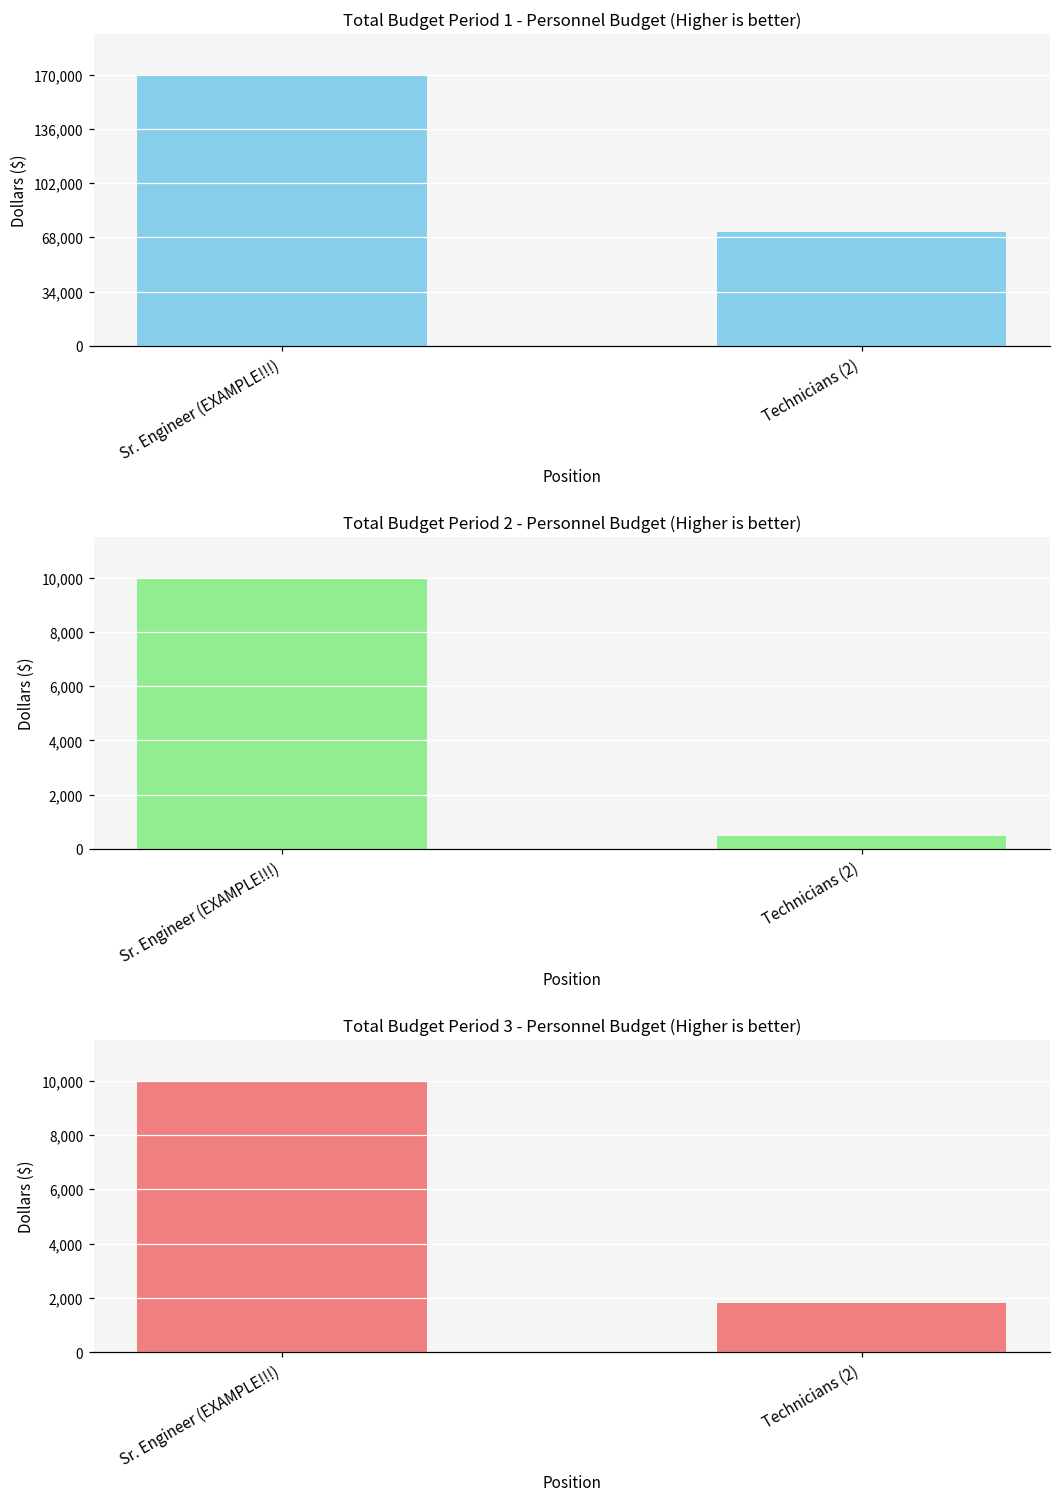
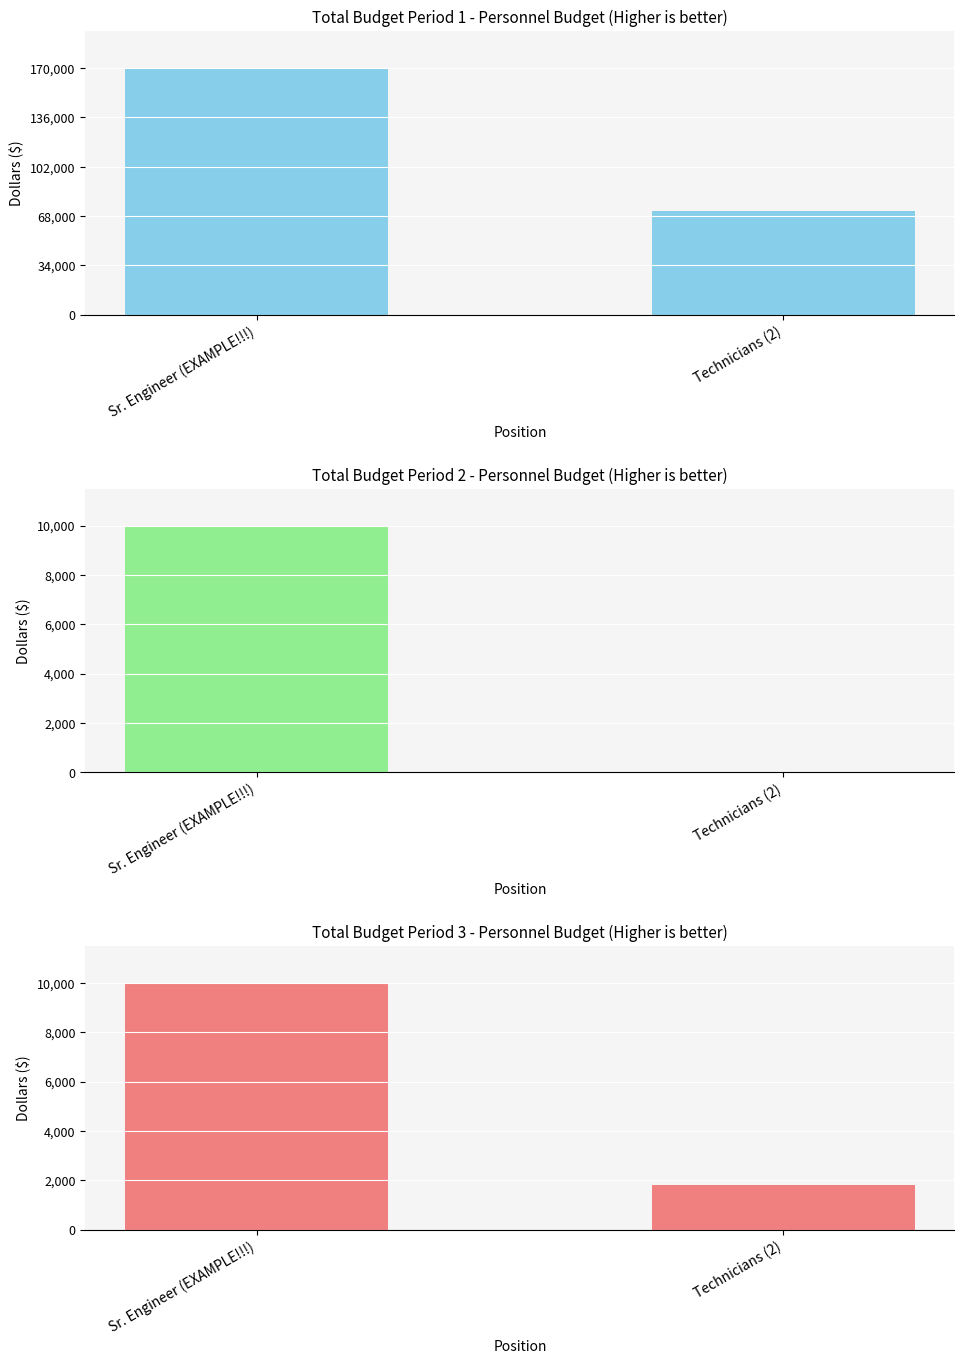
  {
    "Total Budget Period 1 - Personnel Budget (Higher is better)": {
      "Sr. Engineer (EXAMPLE!!!)": "170,000",
      "Technicians (2)": "71,000"
    },
    "Total Budget Period 2 - Personnel Budget (Higher is better)": {
      "Sr. Engineer (EXAMPLE!!!)": "10,000",
-     "Technicians (2)": "500"
+     "Technicians (2)": "0"
    },
    "Total Budget Period 3 - Personnel Budget (Higher is better)": {
      "Sr. Engineer (EXAMPLE!!!)": "10,000",
      "Technicians (2)": "1,800"
    }
  }
